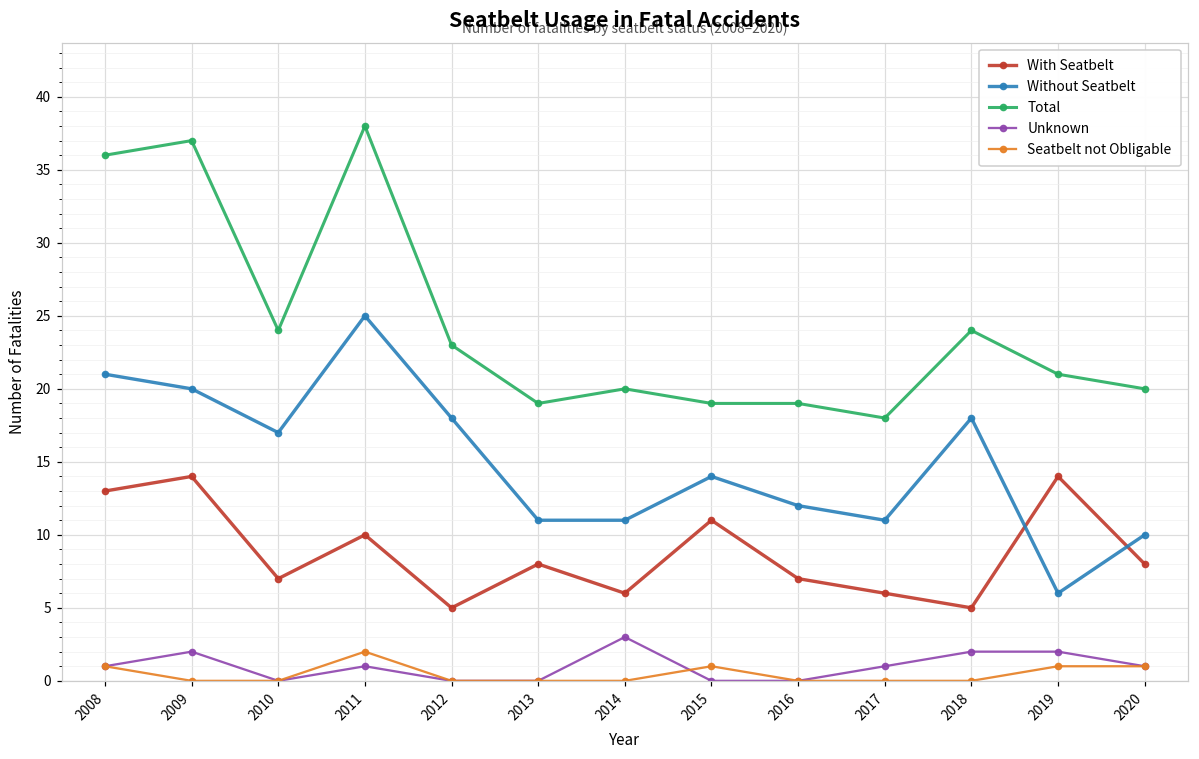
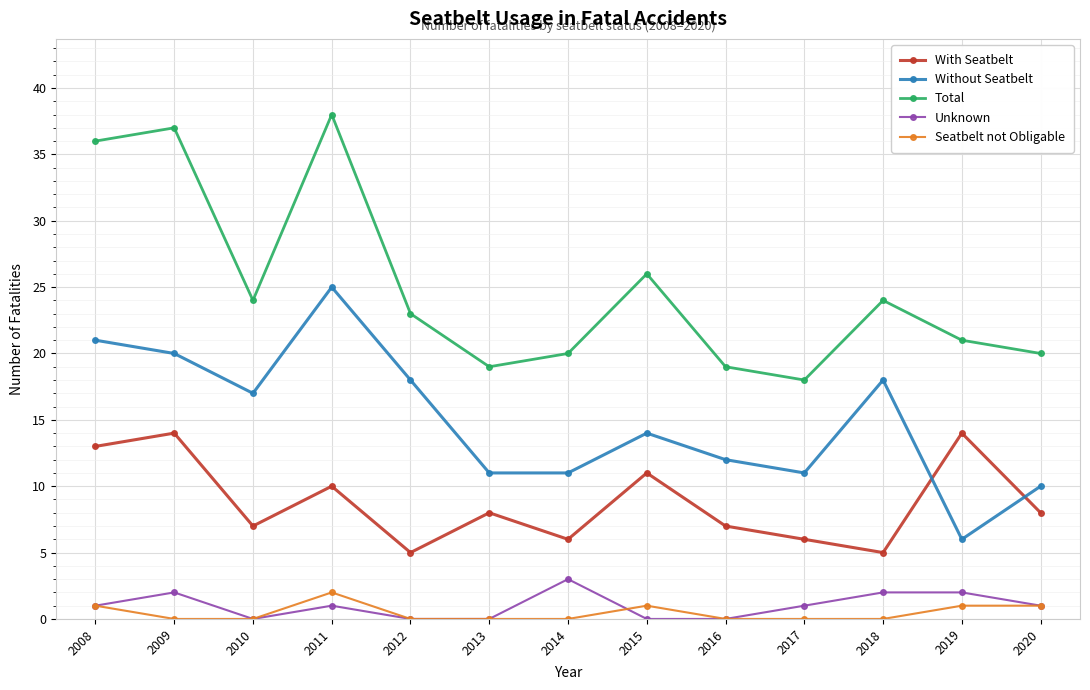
  {
    "With Seatbelt": {
      "2008": 13,
      "2009": 14,
      "2010": 7,
      "2011": 10,
      "2012": 5,
      "2013": 8,
      "2014": 6,
      "2015": 11,
      "2016": 7,
      "2017": 6,
      "2018": 5,
      "2019": 14,
      "2020": 8
    },
    "Without Seatbelt": {
      "2008": 21,
      "2009": 20,
      "2010": 17,
      "2011": 25,
      "2012": 18,
      "2013": 11,
      "2014": 11,
      "2015": 14,
      "2016": 12,
      "2017": 11,
      "2018": 18,
      "2019": 6,
      "2020": 10
    },
    "Total": {
      "2008": 36,
      "2009": 37,
      "2010": 24,
      "2011": 38,
      "2012": 23,
      "2013": 19,
      "2014": 20,
-     "2015": 19,
+     "2015": 26,
      "2016": 19,
      "2017": 18,
      "2018": 24,
      "2019": 21,
      "2020": 20
    },
    "Unknown": {
      "2009": 2,
      "2011": 1,
      "2014": 3,
      "2015": 0,
      "2017": 1,
      "2018": 2,
      "2019": 2
    },
    "Seatbelt not Obligable": {
      "2009": 0,
      "2011": 2,
      "2014": 0,
      "2015": 1,
      "2017": 0,
      "2018": 0,
      "2019": 1
    }
  }
